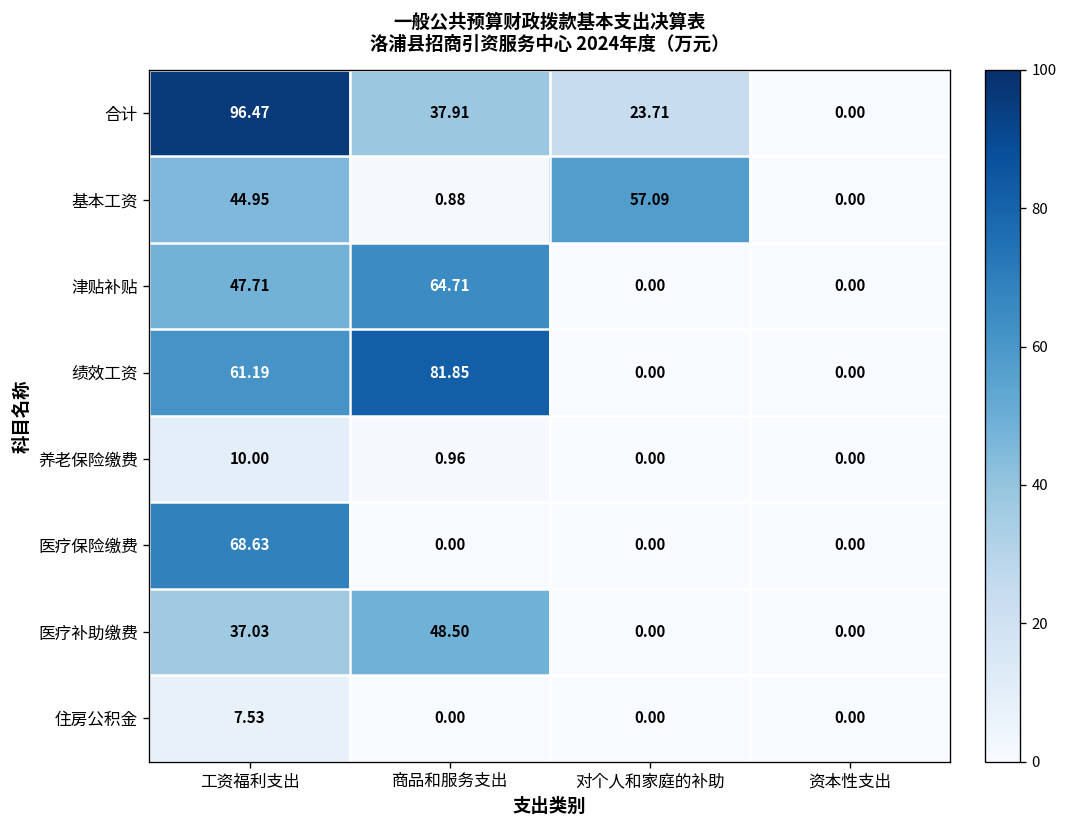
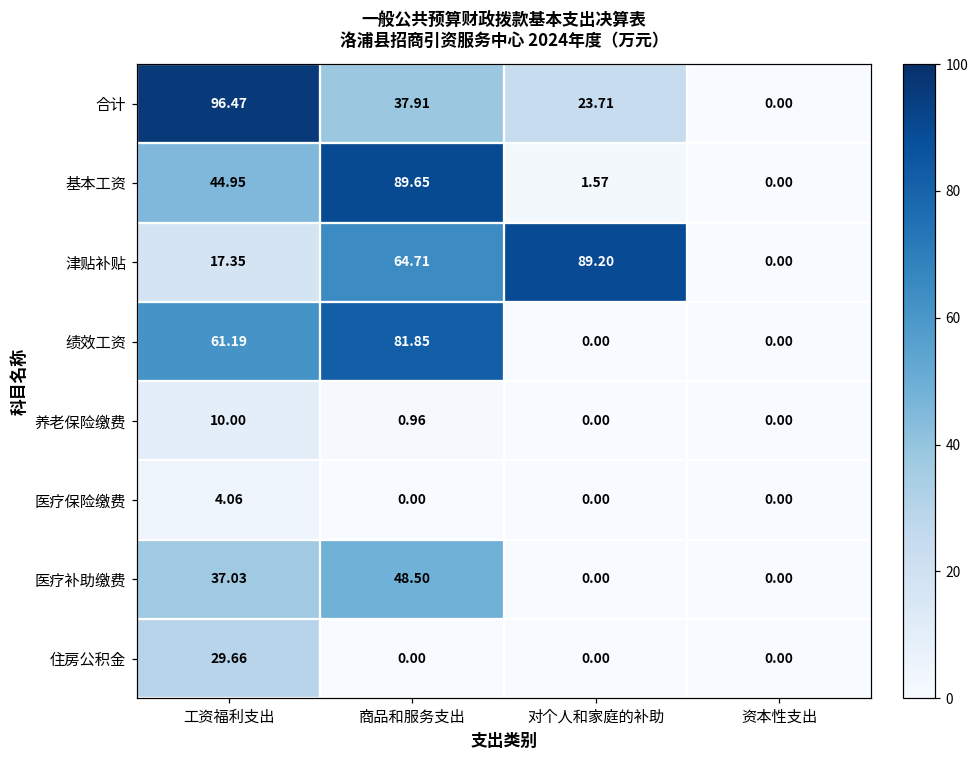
  {
    "合计": {
      "工资福利支出": 96.47,
      "商品和服务支出": 37.91,
      "对个人和家庭的补助": 23.71,
      "资本性支出": 0.00
    },
    "基本工资": {
      "工资福利支出": 44.95,
-     "商品和服务支出": 0.88,
-     "对个人和家庭的补助": 57.09,
+     "商品和服务支出": 89.65,
+     "对个人和家庭的补助": 1.57,
      "资本性支出": 0.00
    },
    "津贴补贴": {
-     "工资福利支出": 47.71,
+     "工资福利支出": 17.35,
      "商品和服务支出": 64.71,
-     "对个人和家庭的补助": 0.00,
+     "对个人和家庭的补助": 89.20,
      "资本性支出": 0.00
    },
    "绩效工资": {
      "工资福利支出": 61.19,
      "商品和服务支出": 81.85,
      "对个人和家庭的补助": 0.00,
      "资本性支出": 0.00
    },
    "养老保险缴费": {
      "工资福利支出": 10.00,
      "商品和服务支出": 0.96,
      "对个人和家庭的补助": 0.00,
      "资本性支出": 0.00
    },
    "医疗保险缴费": {
-     "工资福利支出": 68.63,
+     "工资福利支出": 4.06,
      "商品和服务支出": 0.00,
      "对个人和家庭的补助": 0.00,
      "资本性支出": 0.00
    },
    "医疗补助缴费": {
      "工资福利支出": 37.03,
      "商品和服务支出": 48.50,
      "对个人和家庭的补助": 0.00,
      "资本性支出": 0.00
    },
    "住房公积金": {
-     "工资福利支出": 7.53,
+     "工资福利支出": 29.66,
      "商品和服务支出": 0.00,
      "对个人和家庭的补助": 0.00,
      "资本性支出": 0.00
    }
  }
